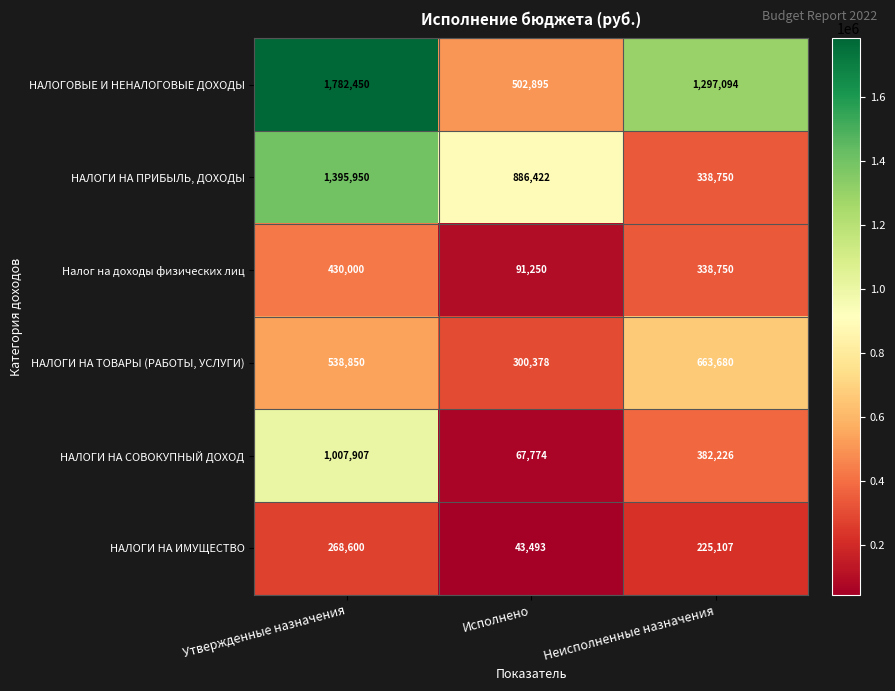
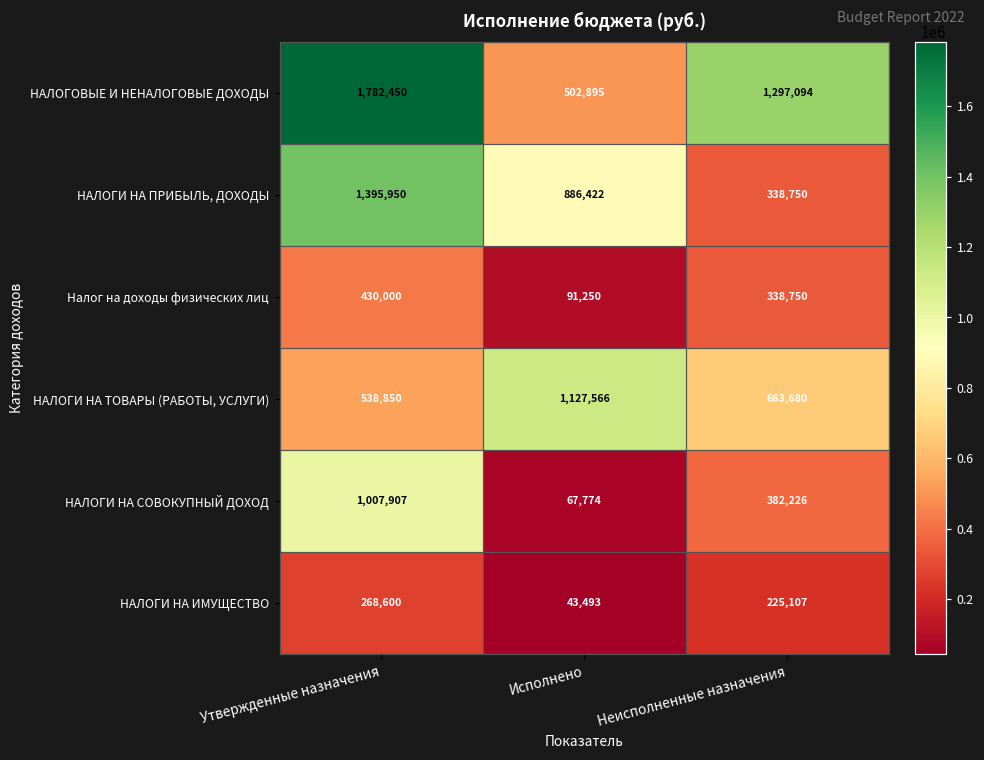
  {
    "НАЛОГОВЫЕ И НЕНАЛОГОВЫЕ ДОХОДЫ": {
      "Утвержденные назначения": "1,782,450",
      "Исполнено": "502,895",
      "Неисполненные назначения": "1,297,094"
    },
    "НАЛОГИ НА ПРИБЫЛЬ, ДОХОДЫ": {
      "Утвержденные назначения": "1,395,950",
      "Исполнено": "886,422",
      "Неисполненные назначения": "338,750"
    },
    "Налог на доходы физических лиц": {
      "Утвержденные назначения": "430,000",
      "Исполнено": "91,250",
      "Неисполненные назначения": "338,750"
    },
    "НАЛОГИ НА ТОВАРЫ (РАБОТЫ, УСЛУГИ)": {
      "Утвержденные назначения": "538,850",
-     "Исполнено": "300,378",
+     "Исполнено": "1,127,566",
      "Неисполненные назначения": "663,680"
    },
    "НАЛОГИ НА СОВОКУПНЫЙ ДОХОД": {
      "Утвержденные назначения": "1,007,907",
      "Исполнено": "67,774",
      "Неисполненные назначения": "382,226"
    },
    "НАЛОГИ НА ИМУЩЕСТВО": {
      "Утвержденные назначения": "268,600",
      "Исполнено": "43,493",
      "Неисполненные назначения": "225,107"
    }
  }
